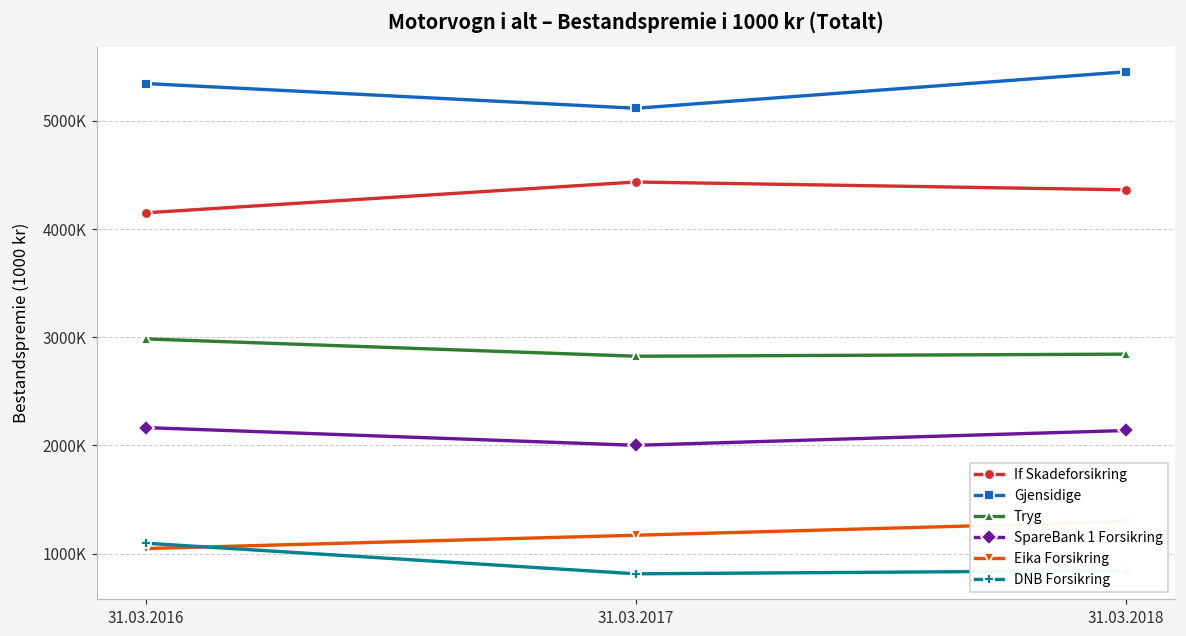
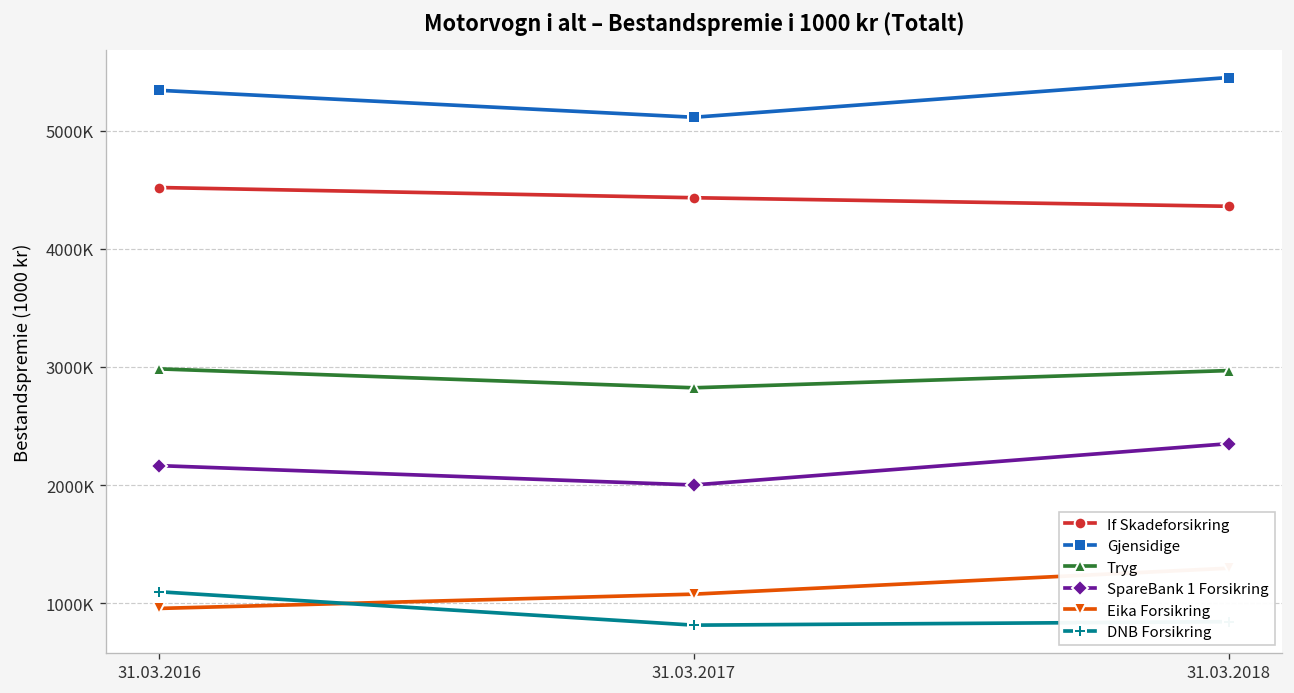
  {
    "If Skadeforsikring": {
-     "31.03.2016": 4100000,
+     "31.03.2016": 4500000,
      "31.03.2017": 4400000,
      "31.03.2018": 4400000
    },
    "Gjensidige": {
      "31.03.2016": 5300000,
      "31.03.2017": 5100000,
      "31.03.2018": 5500000
    },
    "Tryg": {
      "31.03.2016": 3000000,
      "31.03.2017": 2800000,
-     "31.03.2018": 2800000
+     "31.03.2018": 3000000
    },
    "SpareBank 1 Forsikring": {
      "31.03.2016": 2200000,
      "31.03.2017": 2000000,
-     "31.03.2018": 2100000
+     "31.03.2018": 2400000
    },
    "Eika Forsikring": {
-     "31.03.2016": 1050000,
-     "31.03.2017": 1200000
+     "31.03.2016": 960000,
+     "31.03.2017": 1100000
    },
    "DNB Forsikring": {
      "31.03.2016": 1100000,
      "31.03.2017": 800000
    }
  }
